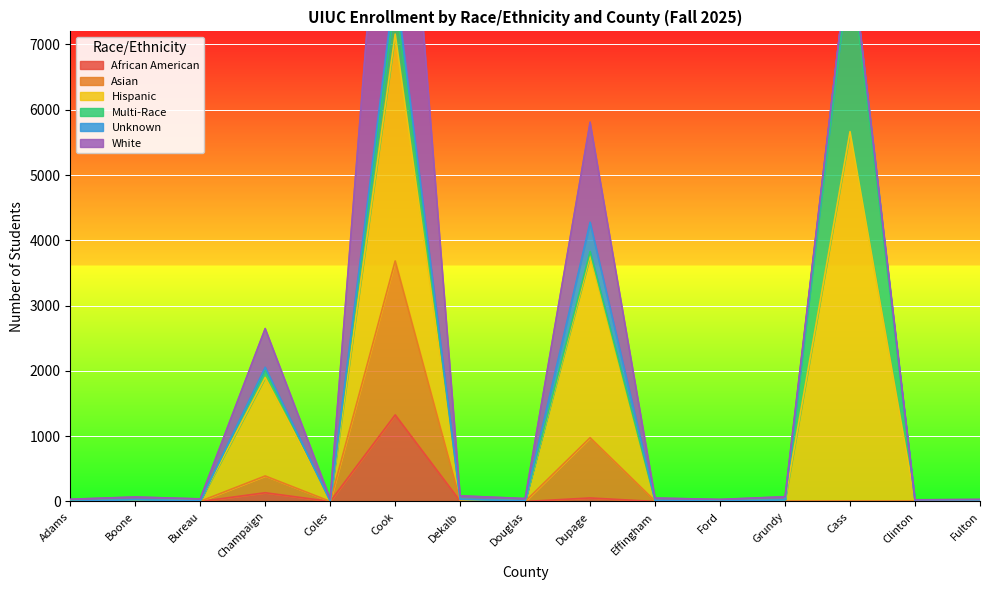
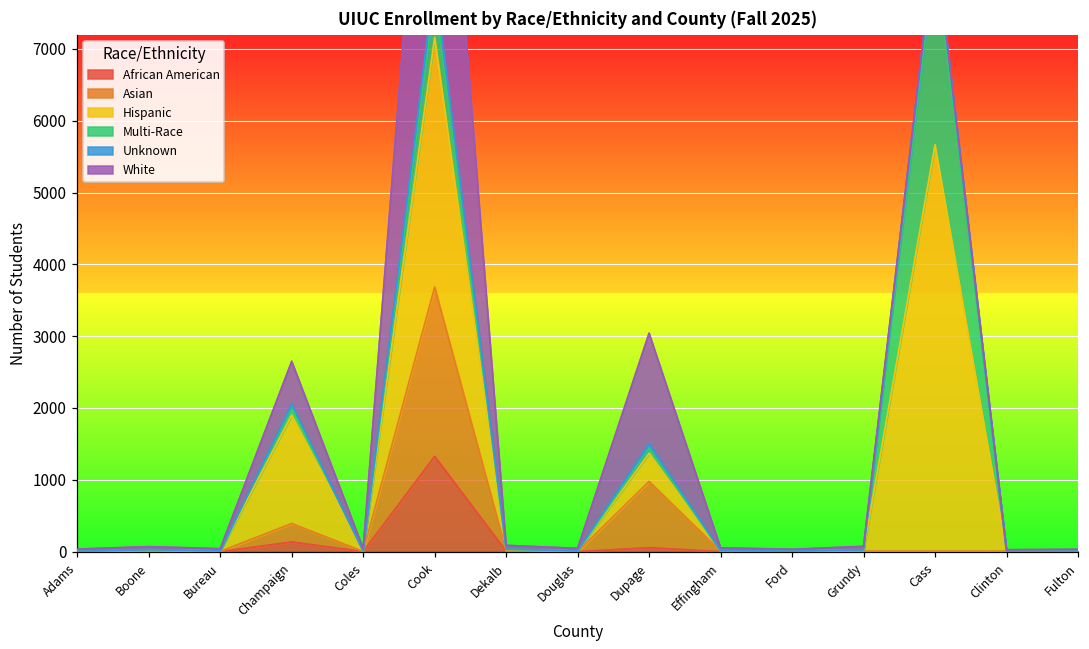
  {
    "Hispanic": {
      "Champaign": 1500,
      "Cook": 3500,
-     "Dupage": 2800,
+     "Dupage": 400,
      "Cass": 5700
    },
    "Multi-Race": {
      "Dupage": 100
    },
    "Unknown": {
-     "Dupage": 400
+     "Dupage": 100
    },
    "White": {
      "Boone": 0,
      "Champaign": 600,
      "Dekalb": 100,
      "Dupage": 1500,
      "Effingham": 0,
      "Grundy": 0
    }
  }
